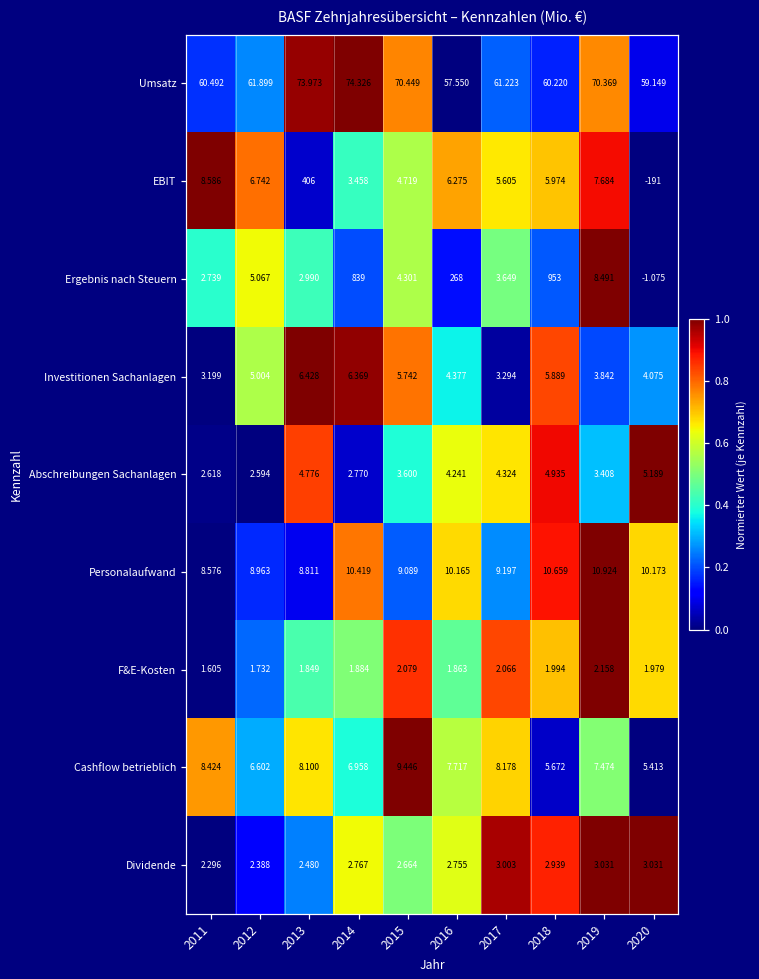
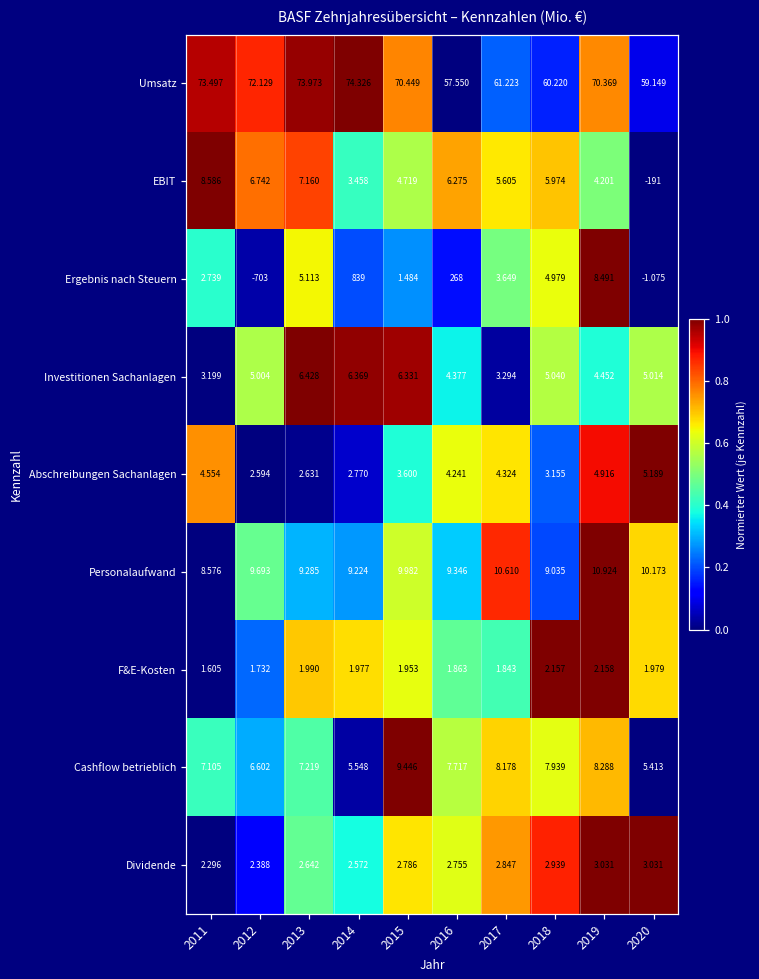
  {
    "Umsatz": {
-     "2011": 60.492,
-     "2012": 61.899,
+     "2011": 73.497,
+     "2012": 72.129,
      "2013": 73.973,
      "2014": 74.326,
      "2015": 70.449,
      "2016": 57.550,
      "2017": 61.223,
      "2018": 60.220,
      "2019": 70.369,
      "2020": 59.149
    },
    "EBIT": {
      "2011": 8.586,
      "2012": 6.742,
-     "2013": 406,
+     "2013": 7.160,
      "2014": 3.458,
      "2015": 4.719,
      "2016": 6.275,
      "2017": 5.605,
      "2018": 5.974,
-     "2019": 7.684,
+     "2019": 4.201,
      "2020": -191
    },
    "Ergebnis nach Steuern": {
      "2011": 2.739,
-     "2012": 5.067,
-     "2013": 2.990,
+     "2012": -703,
+     "2013": 5.113,
      "2014": 839,
-     "2015": 4.301,
+     "2015": 1.484,
      "2016": 268,
      "2017": 3.649,
-     "2018": 953,
+     "2018": 4.979,
      "2019": 8.491,
      "2020": -1.075
    },
    "Investitionen Sachanlagen": {
      "2011": 3.199,
      "2012": 5.004,
      "2013": 6.428,
      "2014": 6.369,
-     "2015": 5.742,
+     "2015": 6.331,
      "2016": 4.377,
      "2017": 3.294,
-     "2018": 5.889,
-     "2019": 3.842,
-     "2020": 4.075
+     "2018": 5.040,
+     "2019": 4.452,
+     "2020": 5.014
    },
    "Abschreibungen Sachanlagen": {
-     "2011": 2.618,
+     "2011": 4.554,
      "2012": 2.594,
-     "2013": 4.776,
+     "2013": 2.631,
      "2014": 2.770,
      "2015": 3.600,
      "2016": 4.241,
      "2017": 4.324,
-     "2018": 4.935,
-     "2019": 3.408,
+     "2018": 3.155,
+     "2019": 4.916,
      "2020": 5.189
    },
    "Personalaufwand": {
      "2011": 8.576,
-     "2012": 8.963,
-     "2013": 8.811,
-     "2014": 10.419,
-     "2015": 9.089,
-     "2016": 10.165,
-     "2017": 9.197,
-     "2018": 10.659,
+     "2012": 9.693,
+     "2013": 9.285,
+     "2014": 9.224,
+     "2015": 9.982,
+     "2016": 9.346,
+     "2017": 10.610,
+     "2018": 9.035,
      "2019": 10.924,
      "2020": 10.173
    },
    "F&E-Kosten": {
      "2011": 1.605,
      "2012": 1.732,
-     "2013": 1.849,
-     "2014": 1.884,
-     "2015": 2.079,
+     "2013": 1.990,
+     "2014": 1.977,
+     "2015": 1.953,
      "2016": 1.863,
-     "2017": 2.066,
-     "2018": 1.994,
+     "2017": 1.843,
+     "2018": 2.157,
      "2019": 2.158,
      "2020": 1.979
    },
    "Cashflow betrieblich": {
-     "2011": 8.424,
+     "2011": 7.105,
      "2012": 6.602,
-     "2013": 8.100,
-     "2014": 6.958,
+     "2013": 7.219,
+     "2014": 5.548,
      "2015": 9.446,
      "2016": 7.717,
      "2017": 8.178,
-     "2018": 5.672,
-     "2019": 7.474,
+     "2018": 7.939,
+     "2019": 8.288,
      "2020": 5.413
    },
    "Dividende": {
      "2011": 2.296,
      "2012": 2.388,
-     "2013": 2.480,
-     "2014": 2.767,
-     "2015": 2.664,
+     "2013": 2.642,
+     "2014": 2.572,
+     "2015": 2.786,
      "2016": 2.755,
-     "2017": 3.003,
+     "2017": 2.847,
      "2018": 2.939,
      "2019": 3.031,
      "2020": 3.031
    }
  }
